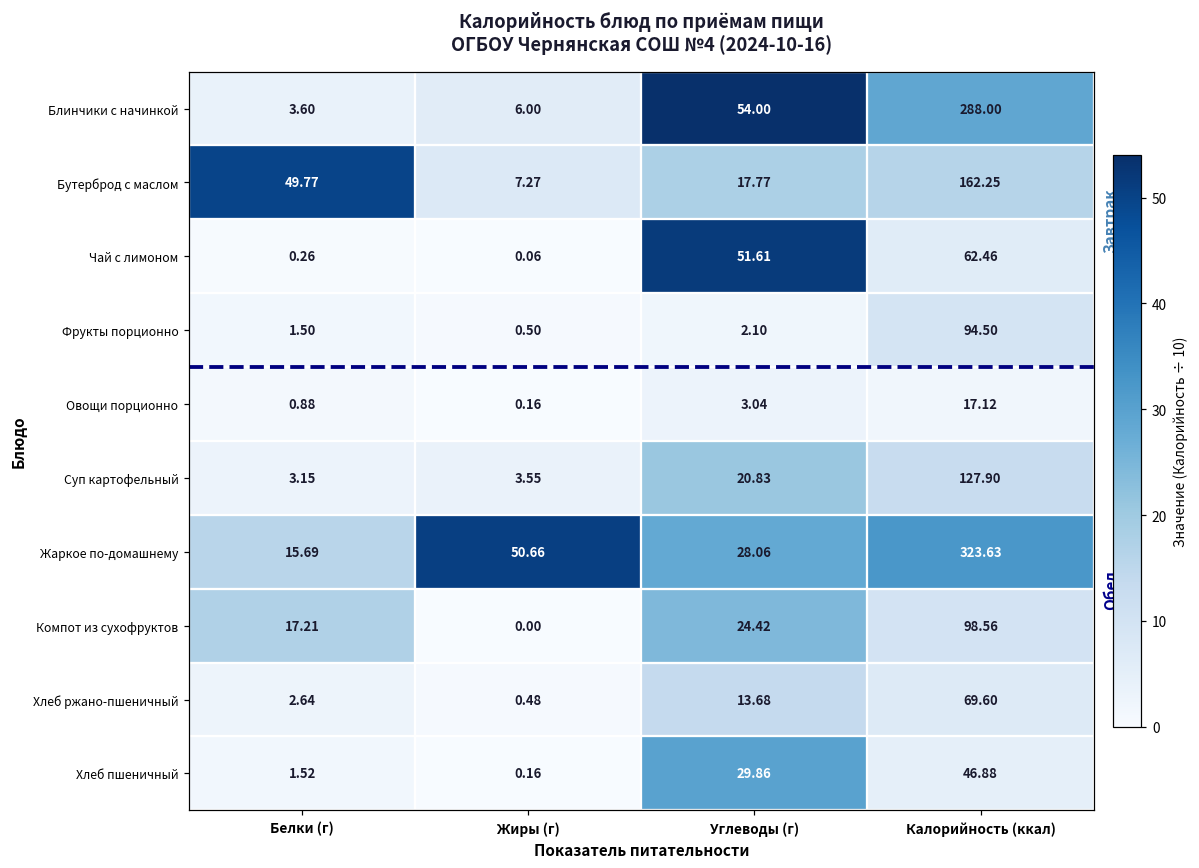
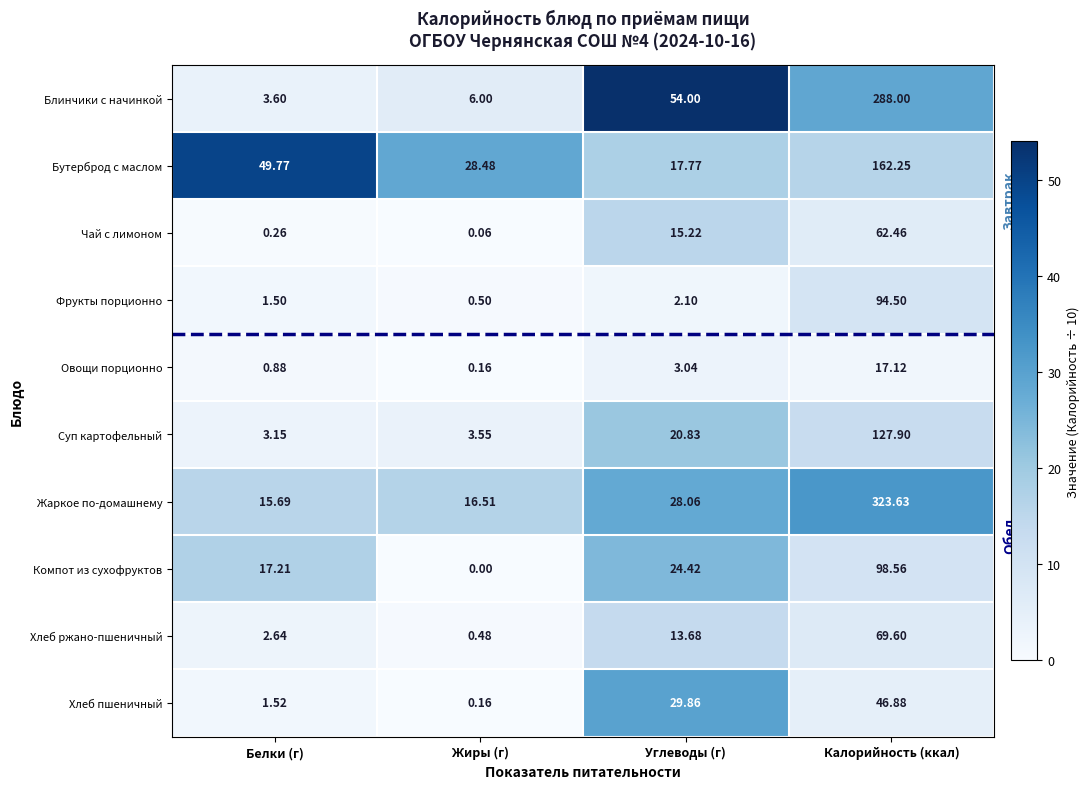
  {
    "Блинчики с начинкой": {
      "Белки (г)": 3.60,
      "Жиры (г)": 6.00,
      "Углеводы (г)": 54.00,
      "Калорийность (ккал)": 288.00
    },
    "Бутерброд с маслом": {
      "Белки (г)": 49.77,
-     "Жиры (г)": 7.27,
+     "Жиры (г)": 28.48,
      "Углеводы (г)": 17.77,
      "Калорийность (ккал)": 162.25
    },
    "Чай с лимоном": {
      "Белки (г)": 0.26,
      "Жиры (г)": 0.06,
-     "Углеводы (г)": 51.61,
+     "Углеводы (г)": 15.22,
      "Калорийность (ккал)": 62.46
    },
    "Фрукты порционно": {
      "Белки (г)": 1.50,
      "Жиры (г)": 0.50,
      "Углеводы (г)": 2.10,
      "Калорийность (ккал)": 94.50
    },
    "Овощи порционно": {
      "Белки (г)": 0.88,
      "Жиры (г)": 0.16,
      "Углеводы (г)": 3.04,
      "Калорийность (ккал)": 17.12
    },
    "Суп картофельный": {
      "Белки (г)": 3.15,
      "Жиры (г)": 3.55,
      "Углеводы (г)": 20.83,
      "Калорийность (ккал)": 127.90
    },
    "Жаркое по-домашнему": {
      "Белки (г)": 15.69,
-     "Жиры (г)": 50.66,
+     "Жиры (г)": 16.51,
      "Углеводы (г)": 28.06,
      "Калорийность (ккал)": 323.63
    },
    "Компот из сухофруктов": {
      "Белки (г)": 17.21,
      "Жиры (г)": 0.00,
      "Углеводы (г)": 24.42,
      "Калорийность (ккал)": 98.56
    },
    "Хлеб ржано-пшеничный": {
      "Белки (г)": 2.64,
      "Жиры (г)": 0.48,
      "Углеводы (г)": 13.68,
      "Калорийность (ккал)": 69.60
    },
    "Хлеб пшеничный": {
      "Белки (г)": 1.52,
      "Жиры (г)": 0.16,
      "Углеводы (г)": 29.86,
      "Калорийность (ккал)": 46.88
    }
  }
